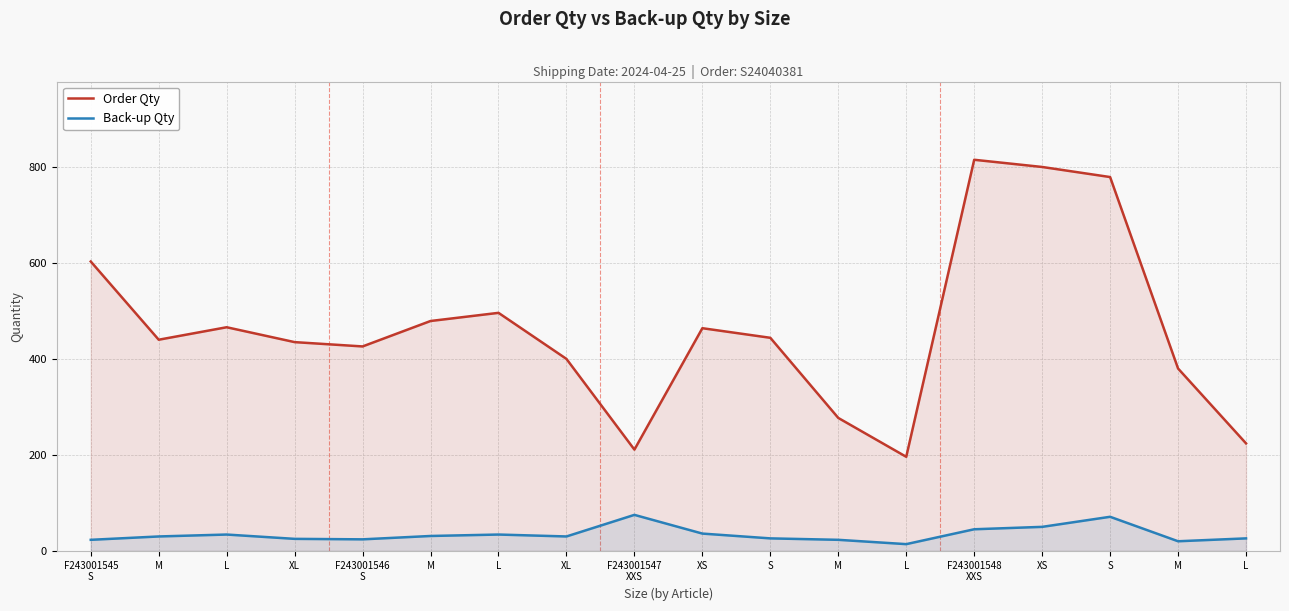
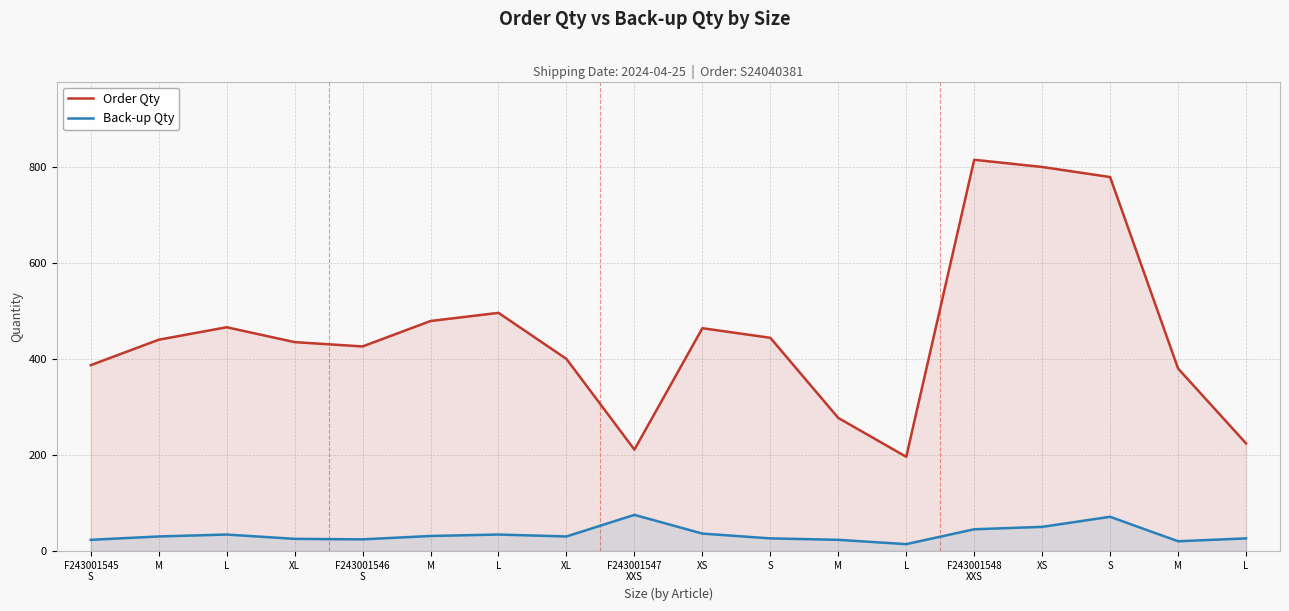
  {
    "Order Qty": {
-     "F243001545 S": 600,
+     "F243001545 S": 390,
      "F243001546 S": 430,
      "F243001547 XXS": 210,
      "F243001548 XXS": 820
    },
    "Back-up Qty": {
      "F243001545 S": 20,
      "F243001546 S": 20,
      "F243001547 XXS": 80,
      "F243001548 XXS": 50
    }
  }
